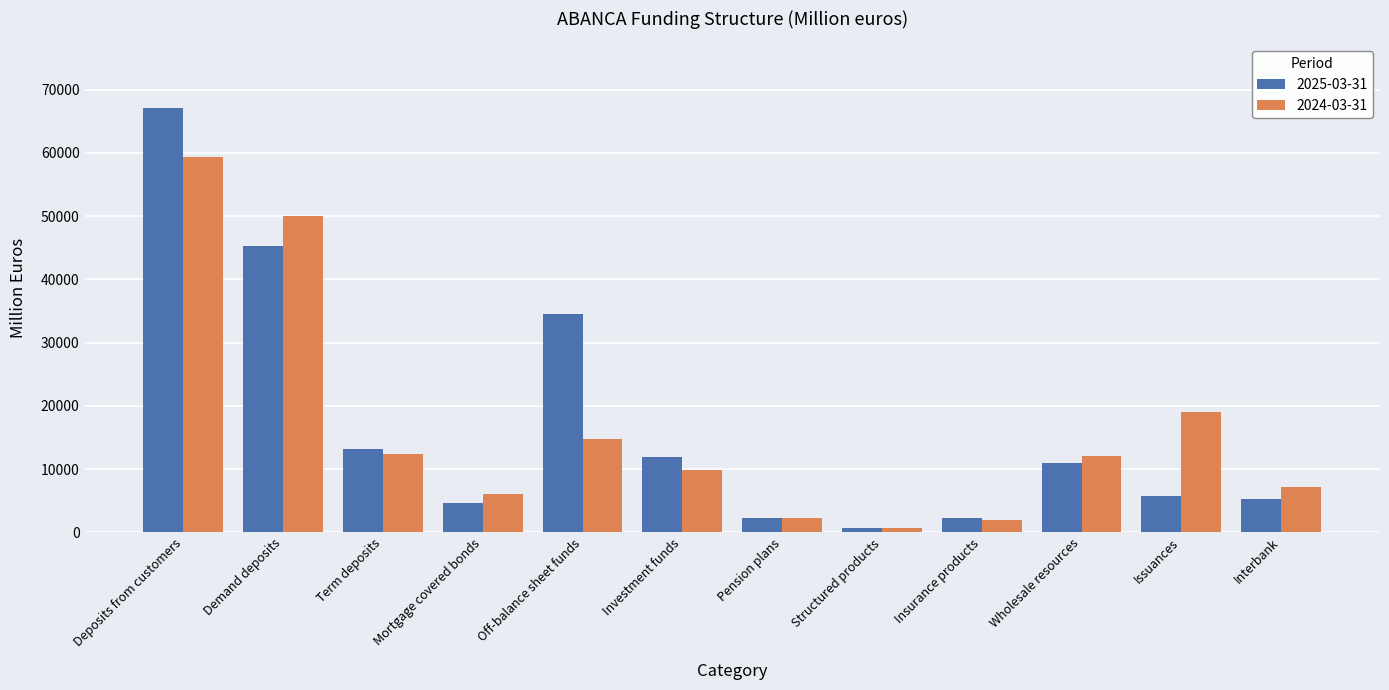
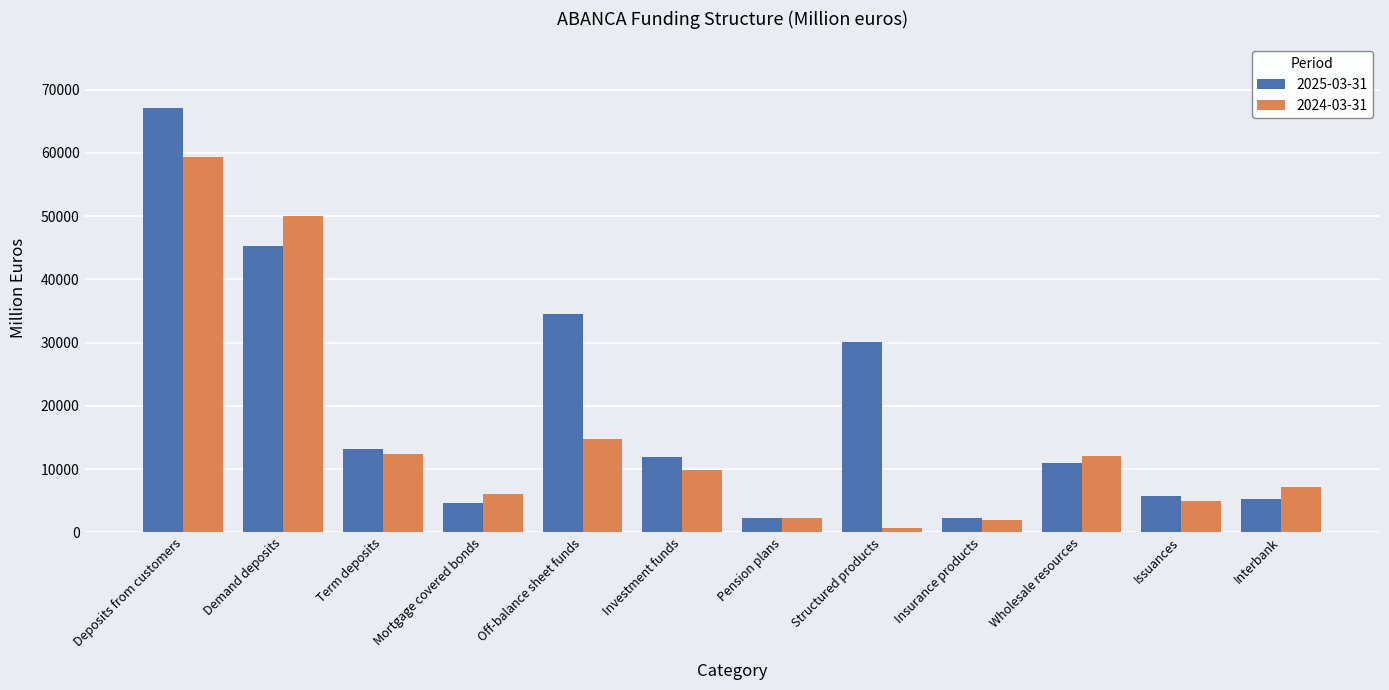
  {
    "2025-03-31": {
      "Deposits from customers": 67000,
      "Demand deposits": 45000,
      "Term deposits": 13000,
      "Mortgage covered bonds": 5000,
      "Off-balance sheet funds": 35000,
      "Investment funds": 12000,
      "Pension plans": 2000,
-     "Structured products": 1000,
+     "Structured products": 30000,
      "Insurance products": 2000,
      "Wholesale resources": 11000,
      "Issuances": 6000,
      "Interbank": 5000
    },
    "2024-03-31": {
      "Deposits from customers": 59000,
      "Demand deposits": 50000,
      "Term deposits": 12000,
      "Mortgage covered bonds": 6000,
      "Off-balance sheet funds": 15000,
      "Investment funds": 10000,
      "Pension plans": 2000,
      "Structured products": 1000,
      "Insurance products": 2000,
      "Wholesale resources": 12000,
-     "Issuances": 19000,
+     "Issuances": 5000,
      "Interbank": 7000
    }
  }
